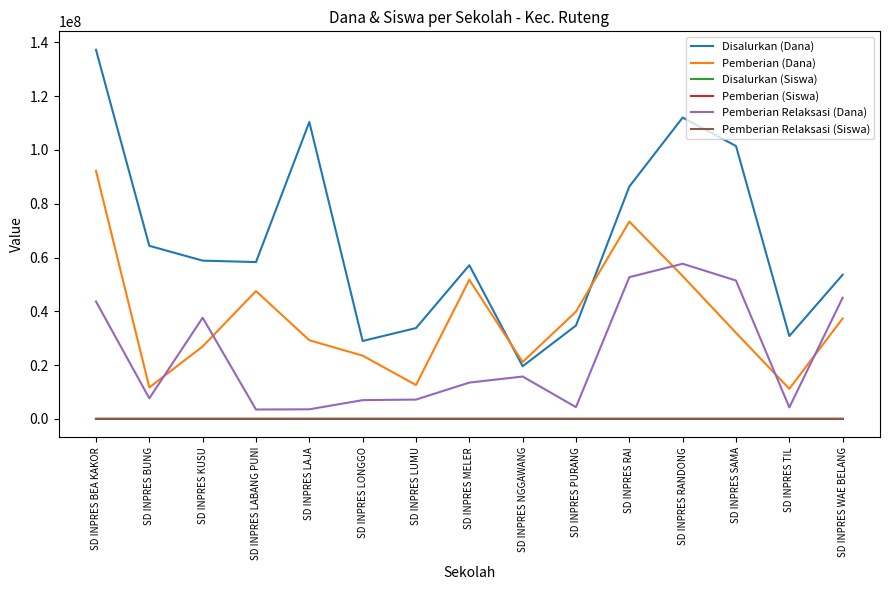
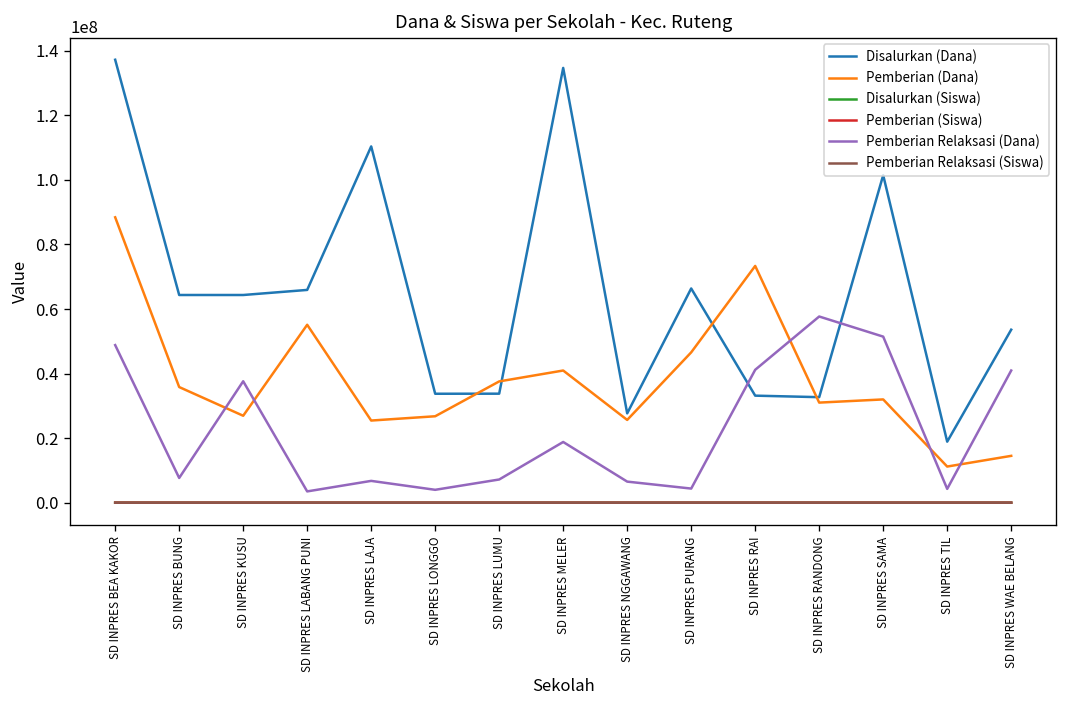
  {
    "Disalurkan (Dana)": {
      "SD INPRES BEA KAKOR": 137000000,
      "SD INPRES BUNG": 64000000,
-     "SD INPRES KUSU": 59000000,
-     "SD INPRES LABANG PUNI": 58000000,
+     "SD INPRES KUSU": 64000000,
+     "SD INPRES LABANG PUNI": 66000000,
      "SD INPRES LAJA": 110000000,
-     "SD INPRES LONGGO": 29000000,
+     "SD INPRES LONGGO": 34000000,
      "SD INPRES LUMU": 34000000,
-     "SD INPRES MELER": 57000000,
-     "SD INPRES NGGAWANG": 20000000,
-     "SD INPRES PURANG": 35000000,
-     "SD INPRES RAI": 86000000,
-     "SD INPRES RANDONG": 112000000,
+     "SD INPRES MELER": 135000000,
+     "SD INPRES NGGAWANG": 28000000,
+     "SD INPRES PURANG": 66000000,
+     "SD INPRES RAI": 33000000,
+     "SD INPRES RANDONG": 33000000,
      "SD INPRES SAMA": 101000000,
-     "SD INPRES TIL": 31000000,
+     "SD INPRES TIL": 19000000,
      "SD INPRES WAE BELANG": 54000000
    },
    "Pemberian (Dana)": {
-     "SD INPRES BEA KAKOR": 92000000,
-     "SD INPRES BUNG": 12000000,
+     "SD INPRES BEA KAKOR": 88000000,
+     "SD INPRES BUNG": 36000000,
      "SD INPRES KUSU": 27000000,
-     "SD INPRES LABANG PUNI": 48000000,
-     "SD INPRES LAJA": 29000000,
-     "SD INPRES LONGGO": 24000000,
-     "SD INPRES LUMU": 13000000,
-     "SD INPRES MELER": 52000000,
-     "SD INPRES NGGAWANG": 21000000,
-     "SD INPRES PURANG": 40000000,
+     "SD INPRES LABANG PUNI": 55000000,
+     "SD INPRES LAJA": 25000000,
+     "SD INPRES LONGGO": 27000000,
+     "SD INPRES LUMU": 38000000,
+     "SD INPRES MELER": 41000000,
+     "SD INPRES NGGAWANG": 26000000,
+     "SD INPRES PURANG": 47000000,
      "SD INPRES RAI": 73000000,
-     "SD INPRES RANDONG": 53000000,
+     "SD INPRES RANDONG": 31000000,
      "SD INPRES SAMA": 32000000,
      "SD INPRES TIL": 11000000,
-     "SD INPRES WAE BELANG": 37000000
+     "SD INPRES WAE BELANG": 15000000
    },
    "Pemberian Relaksasi (Siswa)": {
      "SD INPRES BEA KAKOR": 0,
      "SD INPRES BUNG": 0,
      "SD INPRES KUSU": 0,
      "SD INPRES LABANG PUNI": 0,
      "SD INPRES LAJA": 0,
      "SD INPRES LONGGO": 0,
      "SD INPRES LUMU": 0,
      "SD INPRES MELER": 0,
      "SD INPRES NGGAWANG": 0,
      "SD INPRES PURANG": 0,
      "SD INPRES RAI": 0,
      "SD INPRES RANDONG": 0,
      "SD INPRES SAMA": 0,
      "SD INPRES TIL": 0,
      "SD INPRES WAE BELANG": 0
    },
    "Pemberian Relaksasi (Dana)": {
-     "SD INPRES BEA KAKOR": 44000000,
+     "SD INPRES BEA KAKOR": 49000000,
      "SD INPRES BUNG": 8000000,
      "SD INPRES KUSU": 38000000,
      "SD INPRES LABANG PUNI": 3000000,
-     "SD INPRES LAJA": 4000000,
-     "SD INPRES LONGGO": 7000000,
+     "SD INPRES LAJA": 7000000,
+     "SD INPRES LONGGO": 4000000,
      "SD INPRES LUMU": 7000000,
-     "SD INPRES MELER": 14000000,
-     "SD INPRES NGGAWANG": 16000000,
+     "SD INPRES MELER": 19000000,
+     "SD INPRES NGGAWANG": 7000000,
      "SD INPRES PURANG": 4000000,
-     "SD INPRES RAI": 53000000,
+     "SD INPRES RAI": 41000000,
      "SD INPRES RANDONG": 58000000,
      "SD INPRES SAMA": 51000000,
      "SD INPRES TIL": 4000000,
-     "SD INPRES WAE BELANG": 45000000
+     "SD INPRES WAE BELANG": 41000000
    }
  }
